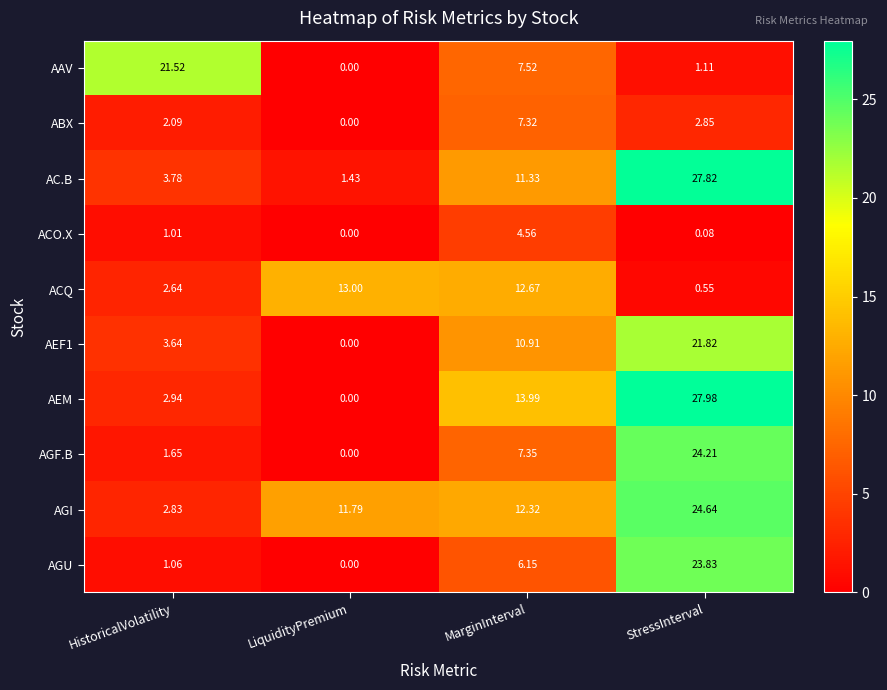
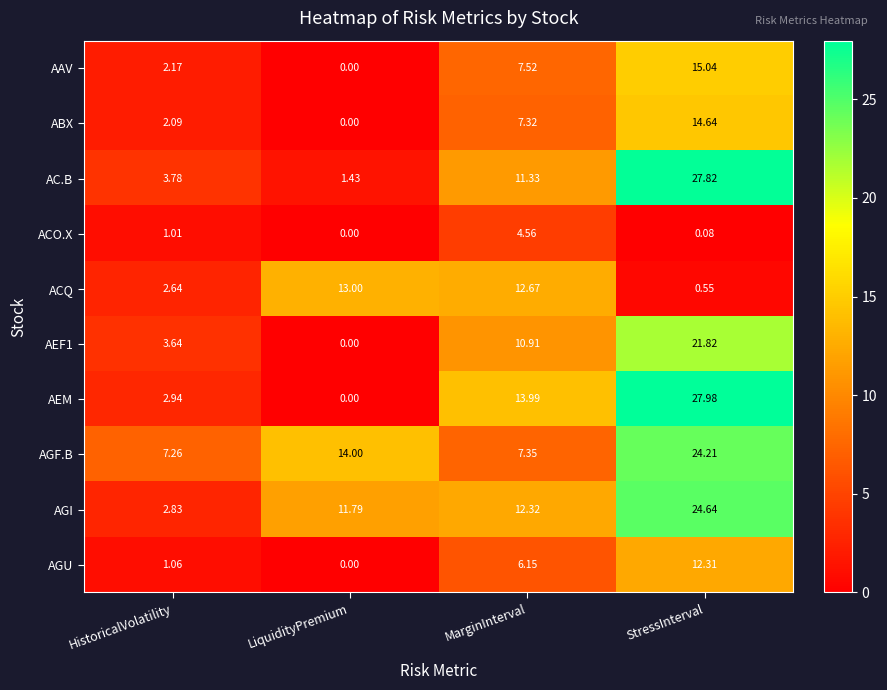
  {
    "AAV": {
-     "HistoricalVolatility": 21.52,
+     "HistoricalVolatility": 2.17,
      "LiquidityPremium": 0.00,
      "MarginInterval": 7.52,
-     "StressInterval": 1.11
+     "StressInterval": 15.04
    },
    "ABX": {
      "HistoricalVolatility": 2.09,
      "LiquidityPremium": 0.00,
      "MarginInterval": 7.32,
-     "StressInterval": 2.85
+     "StressInterval": 14.64
    },
    "AC.B": {
      "HistoricalVolatility": 3.78,
      "LiquidityPremium": 1.43,
      "MarginInterval": 11.33,
      "StressInterval": 27.82
    },
    "ACO.X": {
      "HistoricalVolatility": 1.01,
      "LiquidityPremium": 0.00,
      "MarginInterval": 4.56,
      "StressInterval": 0.08
    },
    "ACQ": {
      "HistoricalVolatility": 2.64,
      "LiquidityPremium": 13.00,
      "MarginInterval": 12.67,
      "StressInterval": 0.55
    },
    "AEF1": {
      "HistoricalVolatility": 3.64,
      "LiquidityPremium": 0.00,
      "MarginInterval": 10.91,
      "StressInterval": 21.82
    },
    "AEM": {
      "HistoricalVolatility": 2.94,
      "LiquidityPremium": 0.00,
      "MarginInterval": 13.99,
      "StressInterval": 27.98
    },
    "AGF.B": {
-     "HistoricalVolatility": 1.65,
-     "LiquidityPremium": 0.00,
+     "HistoricalVolatility": 7.26,
+     "LiquidityPremium": 14.00,
      "MarginInterval": 7.35,
      "StressInterval": 24.21
    },
    "AGI": {
      "HistoricalVolatility": 2.83,
      "LiquidityPremium": 11.79,
      "MarginInterval": 12.32,
      "StressInterval": 24.64
    },
    "AGU": {
      "HistoricalVolatility": 1.06,
      "LiquidityPremium": 0.00,
      "MarginInterval": 6.15,
-     "StressInterval": 23.83
+     "StressInterval": 12.31
    }
  }
